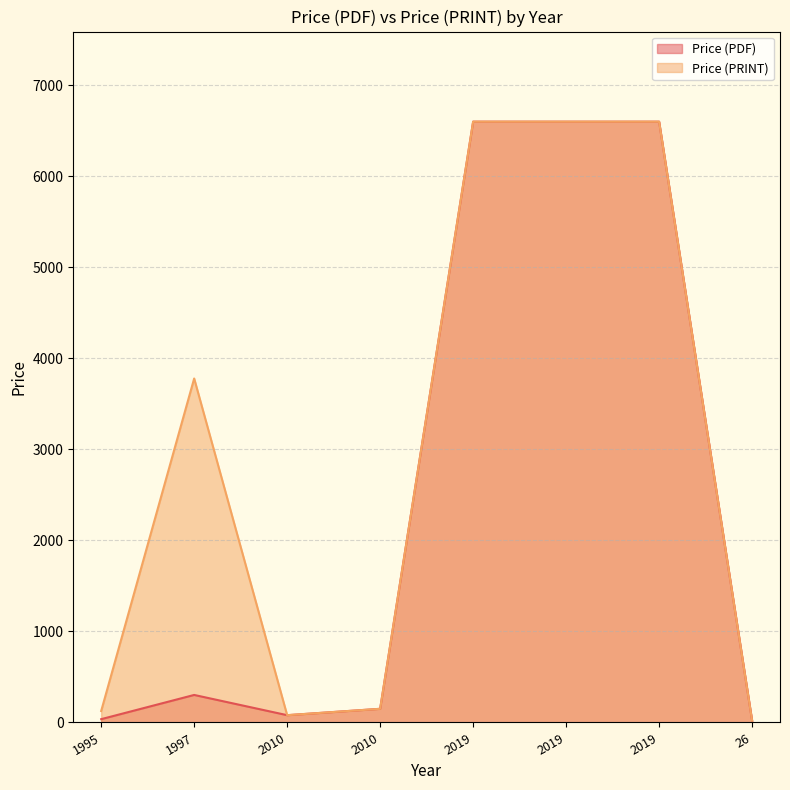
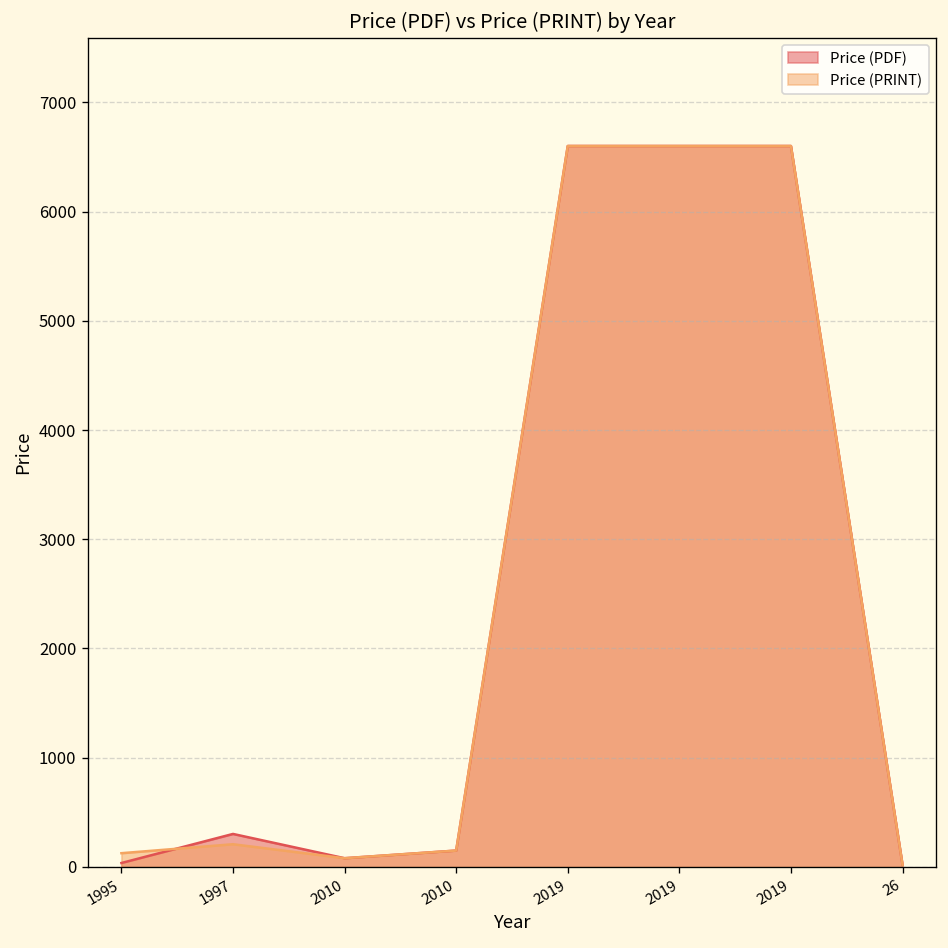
  {
    "Price (PDF)": {
      "1995": 0,
      "1997": 300
    },
    "Price (PRINT)": {
      "1995": 100,
-     "1997": 3800
+     "1997": 200
    }
  }
